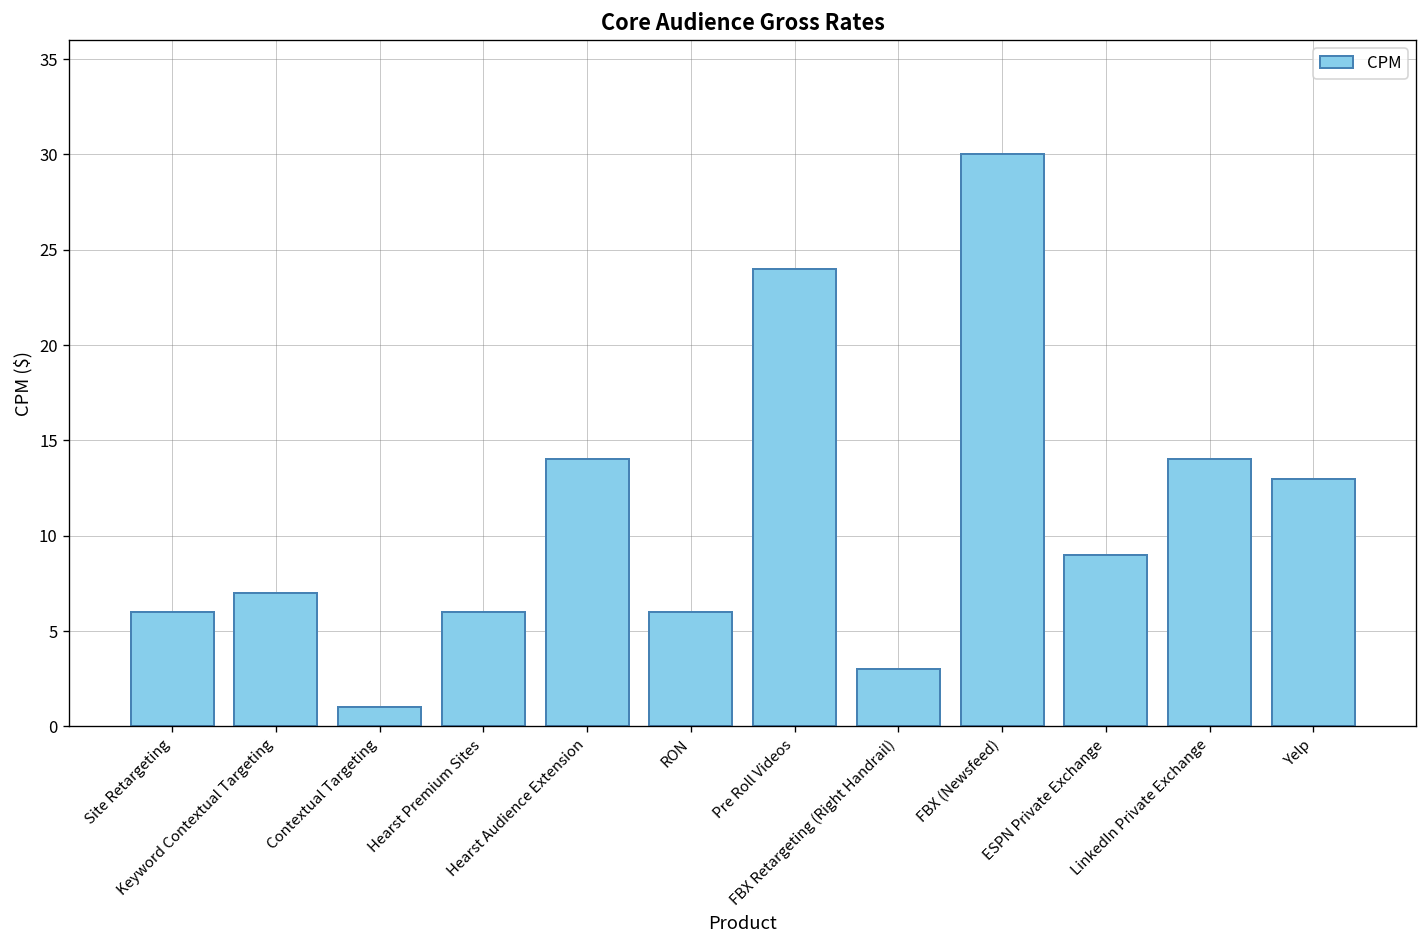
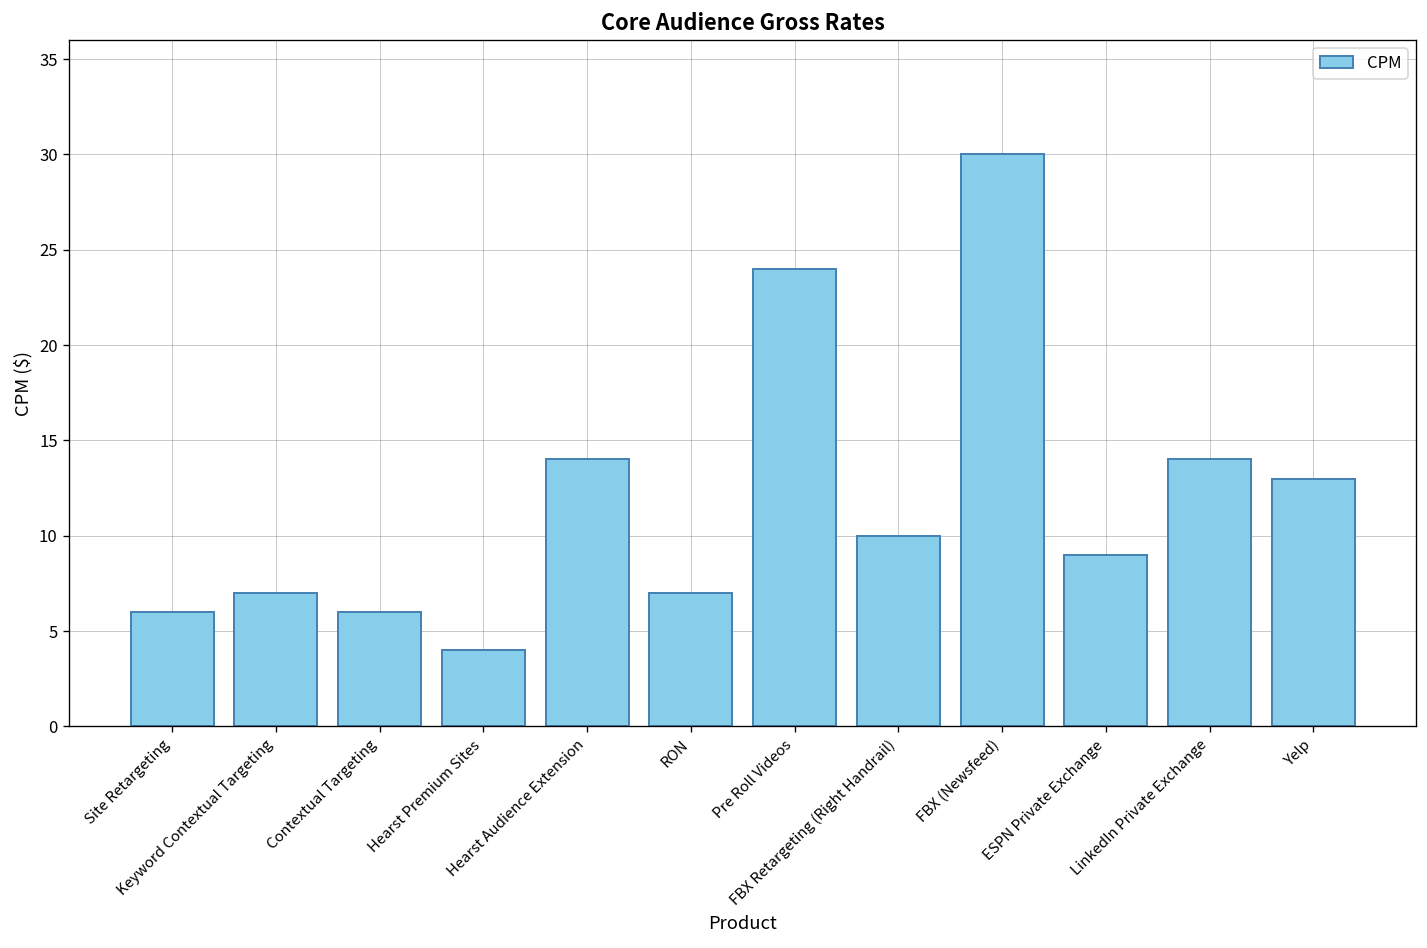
  {
    "Site Retargeting": 6,
    "Keyword Contextual Targeting": 7,
-   "Contextual Targeting": 1,
-   "Hearst Premium Sites": 6,
+   "Contextual Targeting": 6,
+   "Hearst Premium Sites": 4,
    "Hearst Audience Extension": 14,
-   "RON": 6,
+   "RON": 7,
    "Pre Roll Videos": 24,
-   "FBX Retargeting (Right Handrail)": 3,
+   "FBX Retargeting (Right Handrail)": 10,
    "FBX (Newsfeed)": 30,
    "ESPN Private Exchange": 9,
    "LinkedIn Private Exchange": 14,
    "Yelp": 13
  }
